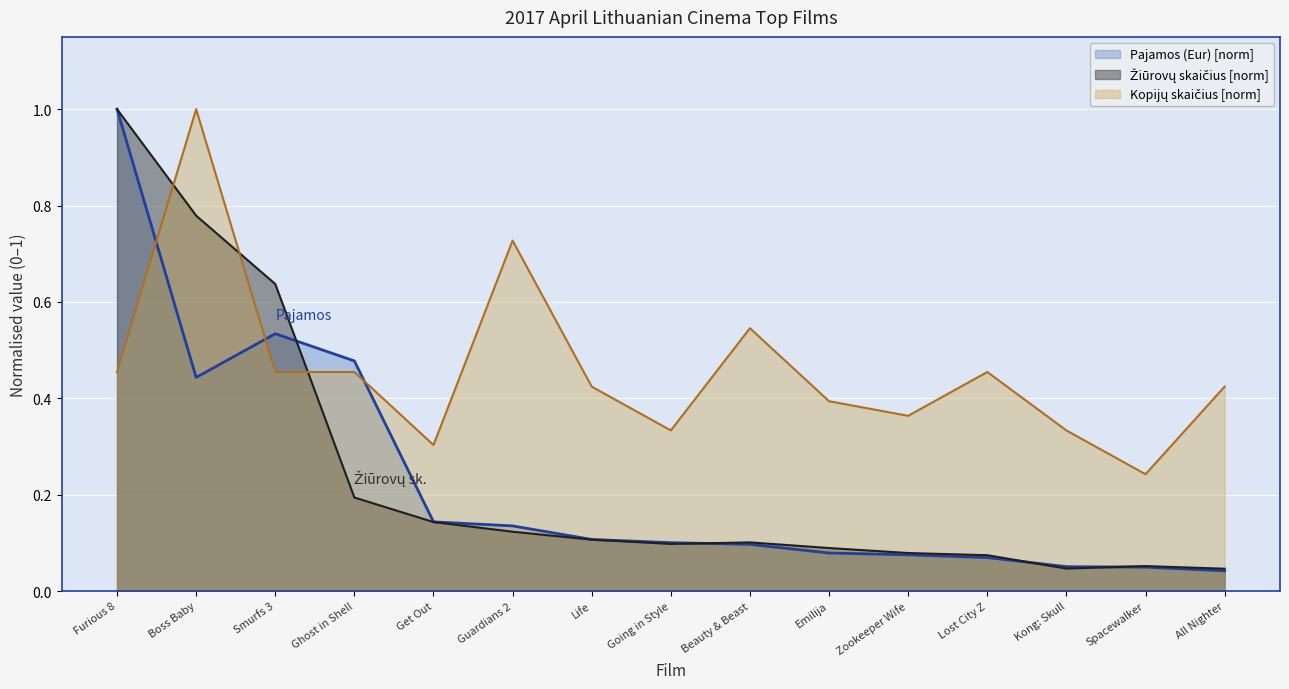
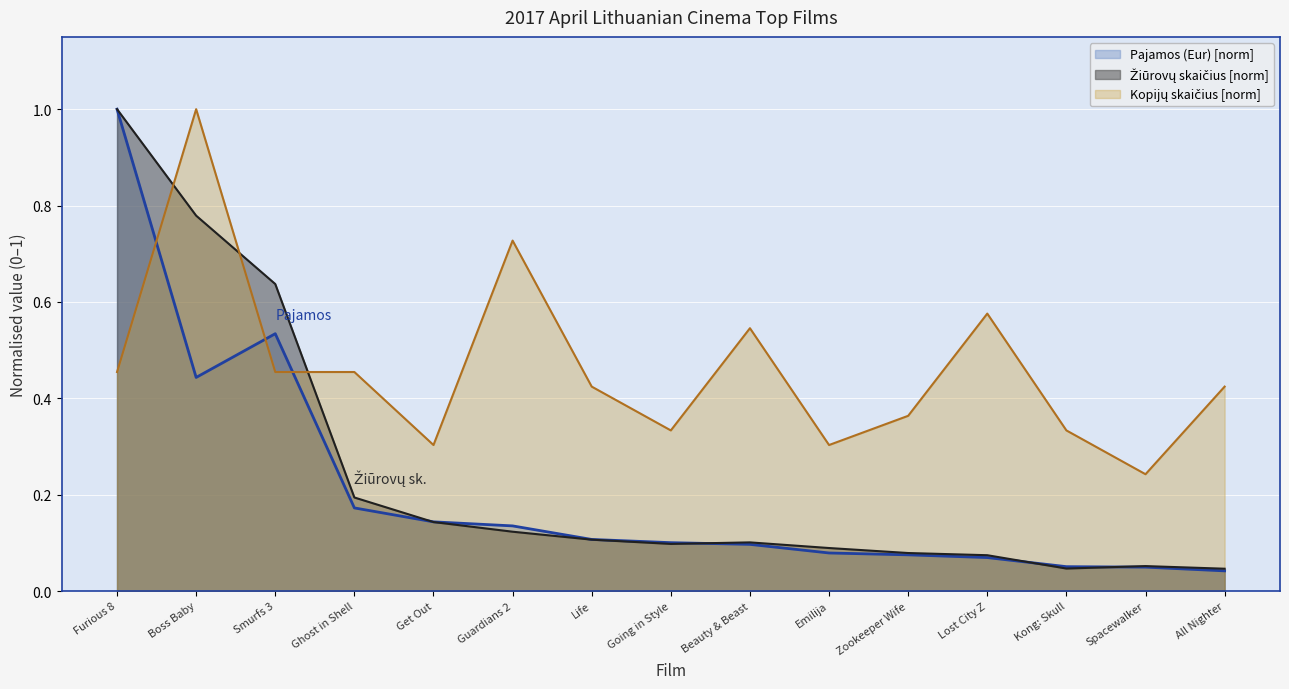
  {
    "Pajamos (Eur) [norm]": {
      "Boss Baby": 0.44,
      "Smurfs 3": 0.53,
-     "Ghost in Shell": 0.48,
+     "Ghost in Shell": 0.17,
      "Guardians 2": 0.14,
      "Emilija": 0.08
    },
    "Žiūrovų skaičius [norm]": {
      "Boss Baby": 0.78,
      "Smurfs 3": 0.64,
      "Ghost in Shell": 0.19,
      "Guardians 2": 0.12,
      "Emilija": 0.09
    },
    "Kopijų skaičius [norm]": {
      "Furious 8": 0.45,
      "Boss Baby": 1.00,
      "Smurfs 3": 0.45,
      "Ghost in Shell": 0.45,
      "Get Out": 0.30,
      "Guardians 2": 0.73,
      "Life": 0.42,
      "Going in Style": 0.33,
      "Beauty & Beast": 0.55,
-     "Emilija": 0.39,
+     "Emilija": 0.30,
      "Zookeeper Wife": 0.36,
-     "Lost City Z": 0.45,
+     "Lost City Z": 0.58,
      "Kong: Skull": 0.33,
      "Spacewalker": 0.24,
      "All Nighter": 0.42
    }
  }
